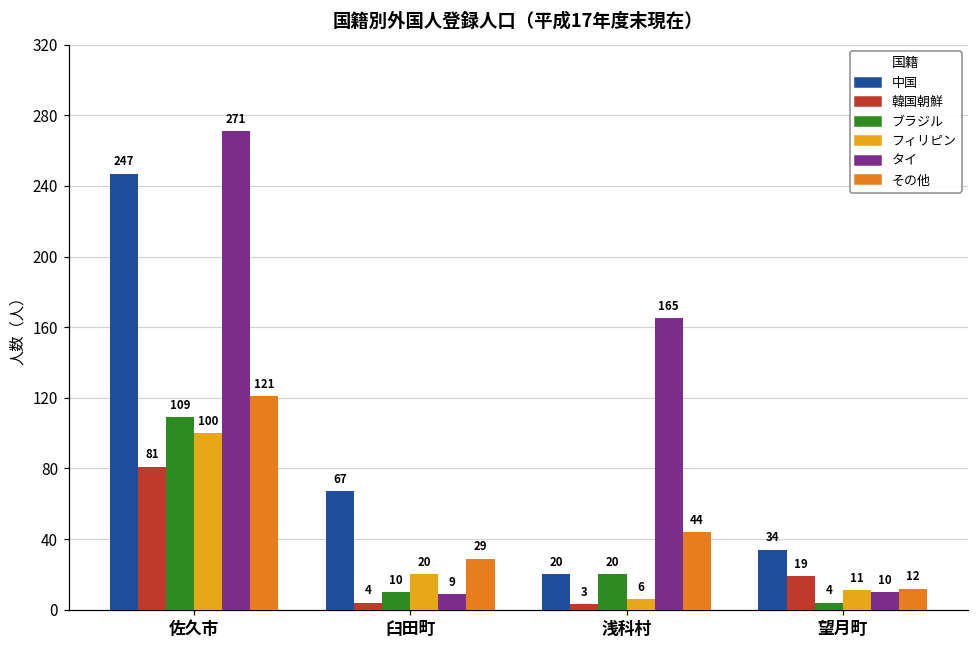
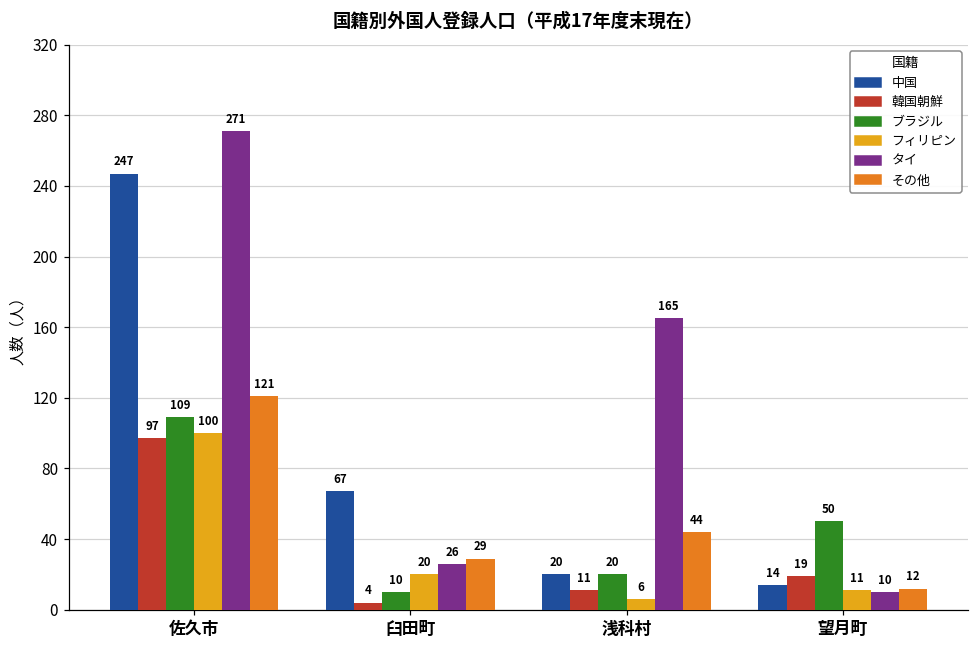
  {
    "中国": {
      "佐久市": 247,
      "臼田町": 67,
      "浅科村": 20,
-     "望月町": 34
+     "望月町": 14
    },
    "韓国朝鮮": {
-     "佐久市": 81,
+     "佐久市": 97,
      "臼田町": 4,
-     "浅科村": 3,
+     "浅科村": 11,
      "望月町": 19
    },
    "ブラジル": {
      "佐久市": 109,
      "臼田町": 10,
      "浅科村": 20,
-     "望月町": 4
+     "望月町": 50
    },
    "タイ": {
      "佐久市": 271,
-     "臼田町": 9,
+     "臼田町": 26,
      "浅科村": 165,
      "望月町": 10
    }
  }
